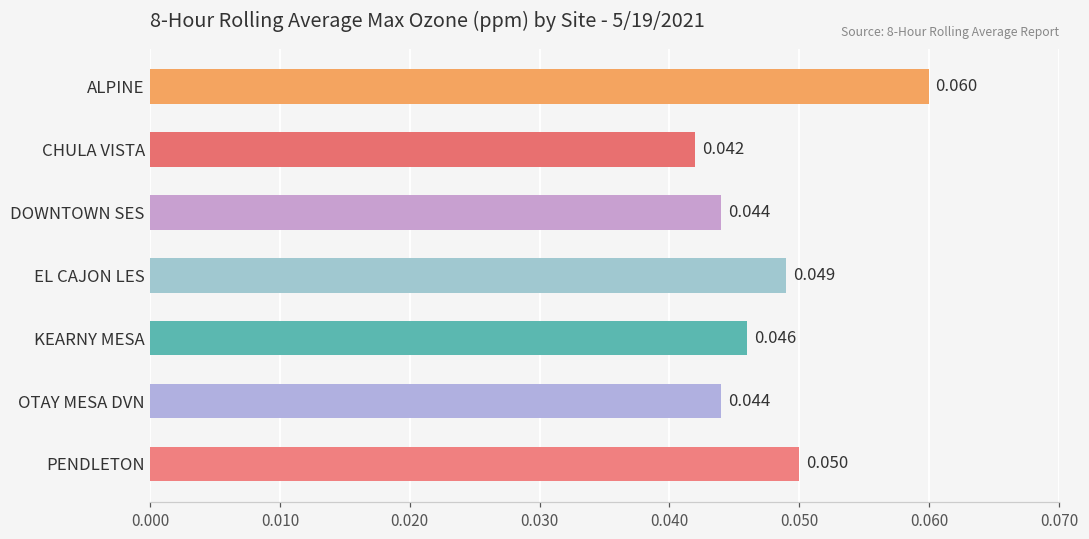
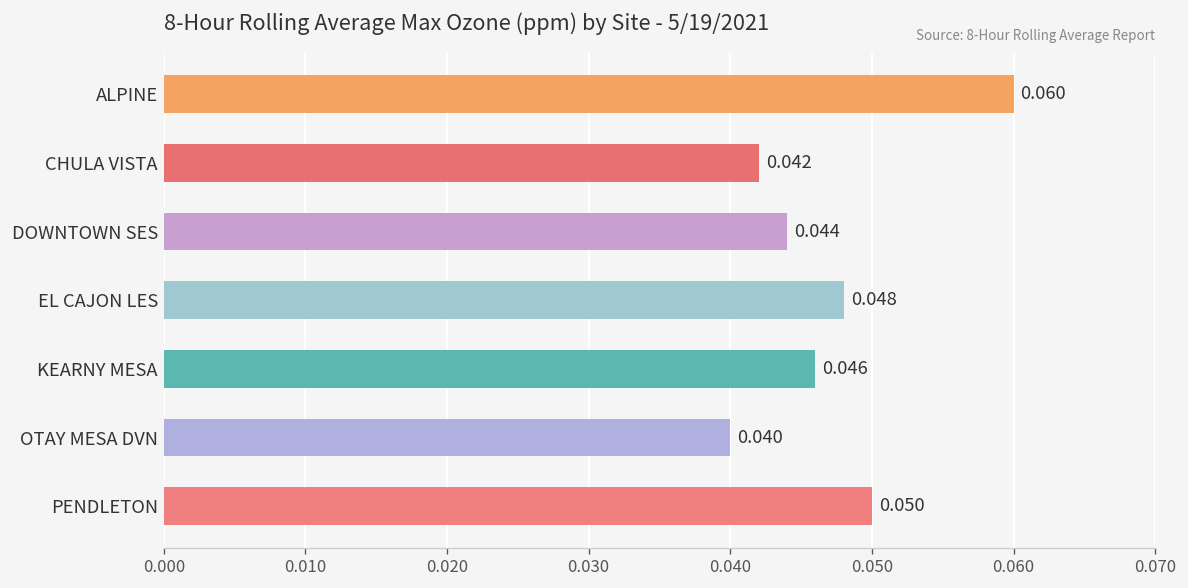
  {
    "ALPINE": 0.060,
    "CHULA VISTA": 0.042,
    "DOWNTOWN SES": 0.044,
-   "EL CAJON LES": 0.049,
+   "EL CAJON LES": 0.048,
    "KEARNY MESA": 0.046,
-   "OTAY MESA DVN": 0.044,
+   "OTAY MESA DVN": 0.040,
    "PENDLETON": 0.050
  }
